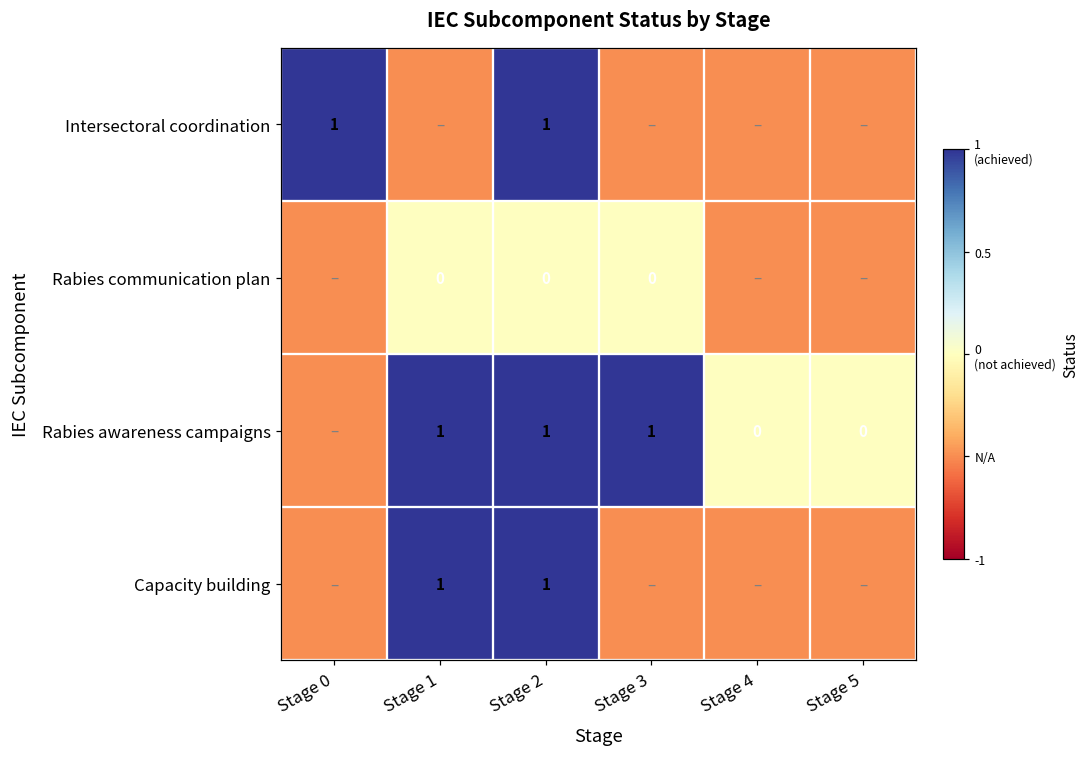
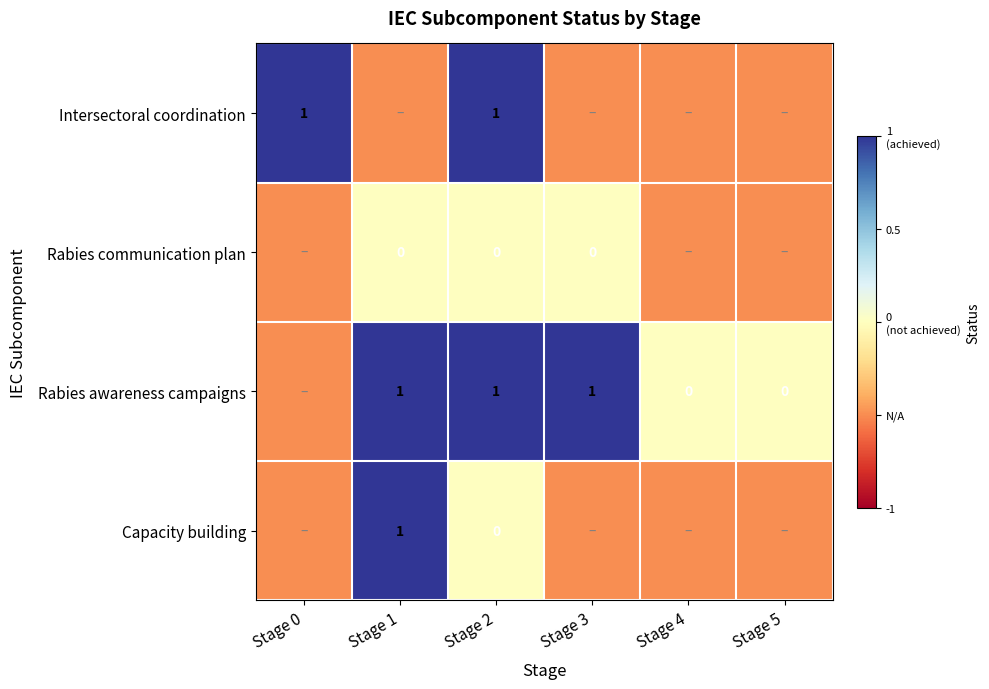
  {
    "Intersectoral coordination": {
      "Stage 0": 1,
      "Stage 2": 1
    },
    "Rabies communication plan": {
      "Stage 1": 0,
      "Stage 2": 0,
      "Stage 3": 0
    },
    "Rabies awareness campaigns": {
      "Stage 1": 1,
      "Stage 2": 1,
      "Stage 3": 1,
      "Stage 4": 0,
      "Stage 5": 0
    },
    "Capacity building": {
      "Stage 1": 1,
-     "Stage 2": 1
+     "Stage 2": 0
    }
  }
